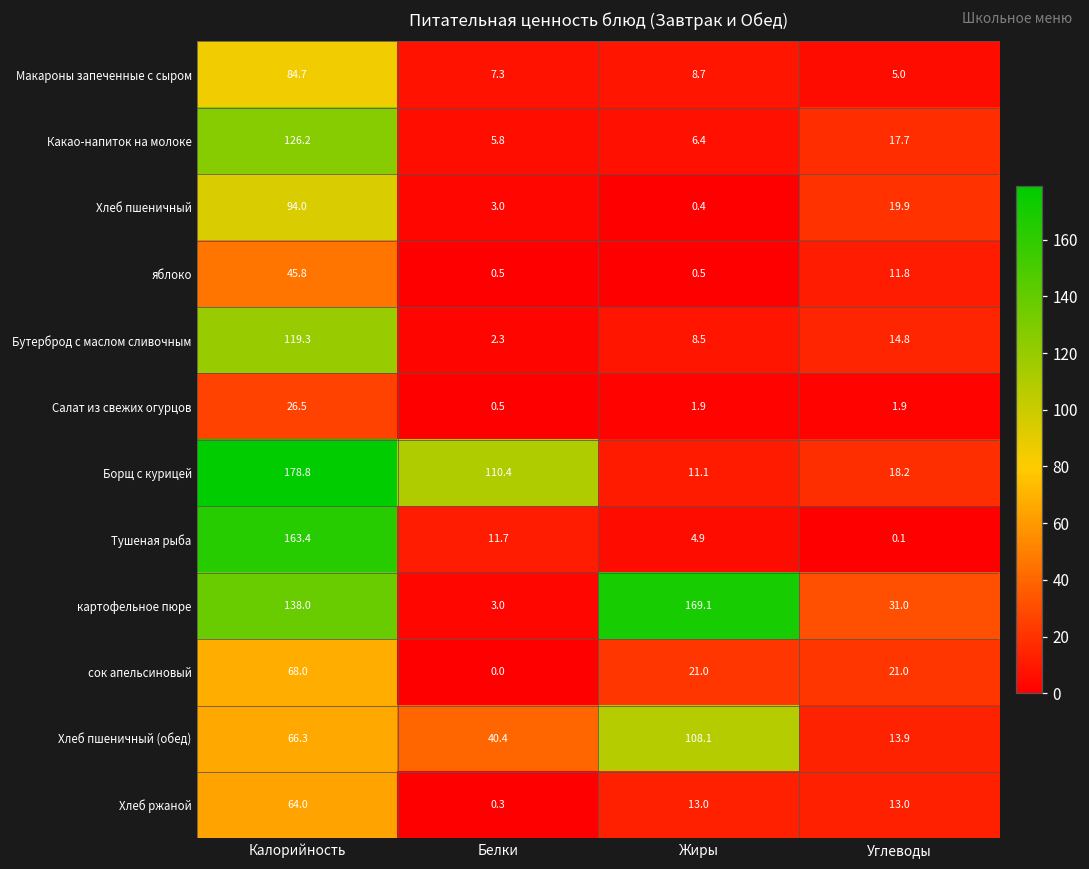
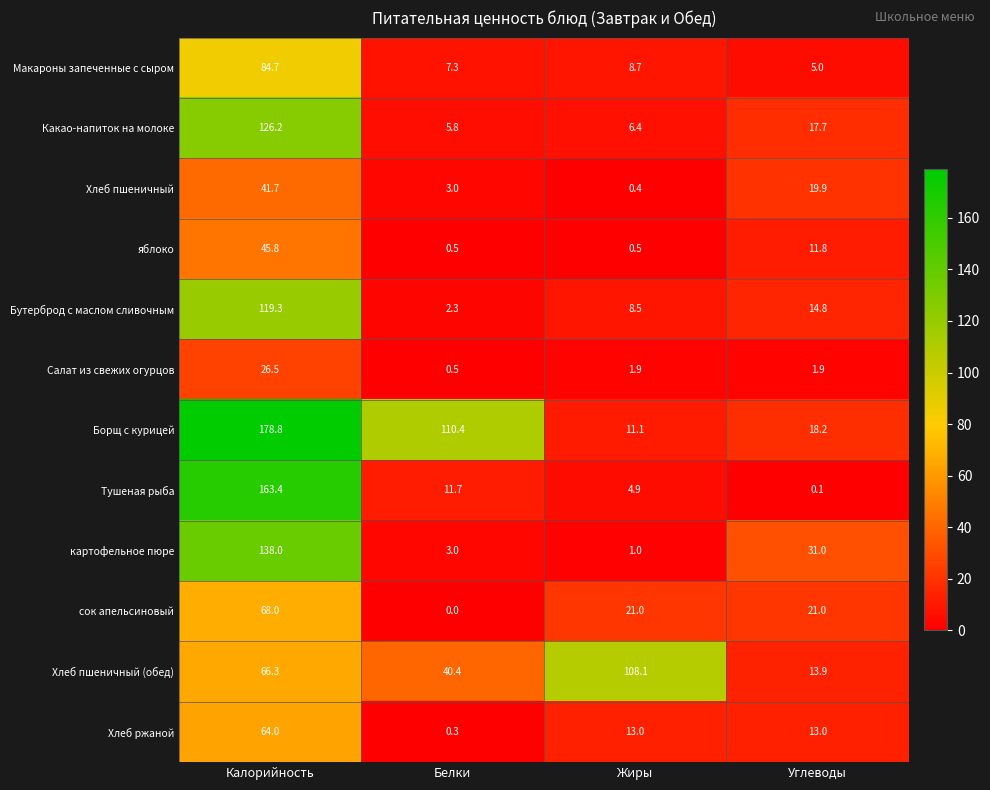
  {
    "Макароны запеченные с сыром": {
      "Калорийность": 84.7,
      "Белки": 7.3,
      "Жиры": 8.7,
      "Углеводы": 5.0
    },
    "Какао-напиток на молоке": {
      "Калорийность": 126.2,
      "Белки": 5.8,
      "Жиры": 6.4,
      "Углеводы": 17.7
    },
    "Хлеб пшеничный": {
-     "Калорийность": 94.0,
+     "Калорийность": 41.7,
      "Белки": 3.0,
      "Жиры": 0.4,
      "Углеводы": 19.9
    },
    "яблоко": {
      "Калорийность": 45.8,
      "Белки": 0.5,
      "Жиры": 0.5,
      "Углеводы": 11.8
    },
    "Бутерброд с маслом сливочным": {
      "Калорийность": 119.3,
      "Белки": 2.3,
      "Жиры": 8.5,
      "Углеводы": 14.8
    },
    "Салат из свежих огурцов": {
      "Калорийность": 26.5,
      "Белки": 0.5,
      "Жиры": 1.9,
      "Углеводы": 1.9
    },
    "Борщ с курицей": {
      "Калорийность": 178.8,
      "Белки": 110.4,
      "Жиры": 11.1,
      "Углеводы": 18.2
    },
    "Тушеная рыба": {
      "Калорийность": 163.4,
      "Белки": 11.7,
      "Жиры": 4.9,
      "Углеводы": 0.1
    },
    "картофельное пюре": {
      "Калорийность": 138.0,
      "Белки": 3.0,
-     "Жиры": 169.1,
+     "Жиры": 1.0,
      "Углеводы": 31.0
    },
    "сок апельсиновый": {
      "Калорийность": 68.0,
      "Белки": 0.0,
      "Жиры": 21.0,
      "Углеводы": 21.0
    },
    "Хлеб пшеничный (обед)": {
      "Калорийность": 66.3,
      "Белки": 40.4,
      "Жиры": 108.1,
      "Углеводы": 13.9
    },
    "Хлеб ржаной": {
      "Калорийность": 64.0,
      "Белки": 0.3,
      "Жиры": 13.0,
      "Углеводы": 13.0
    }
  }
